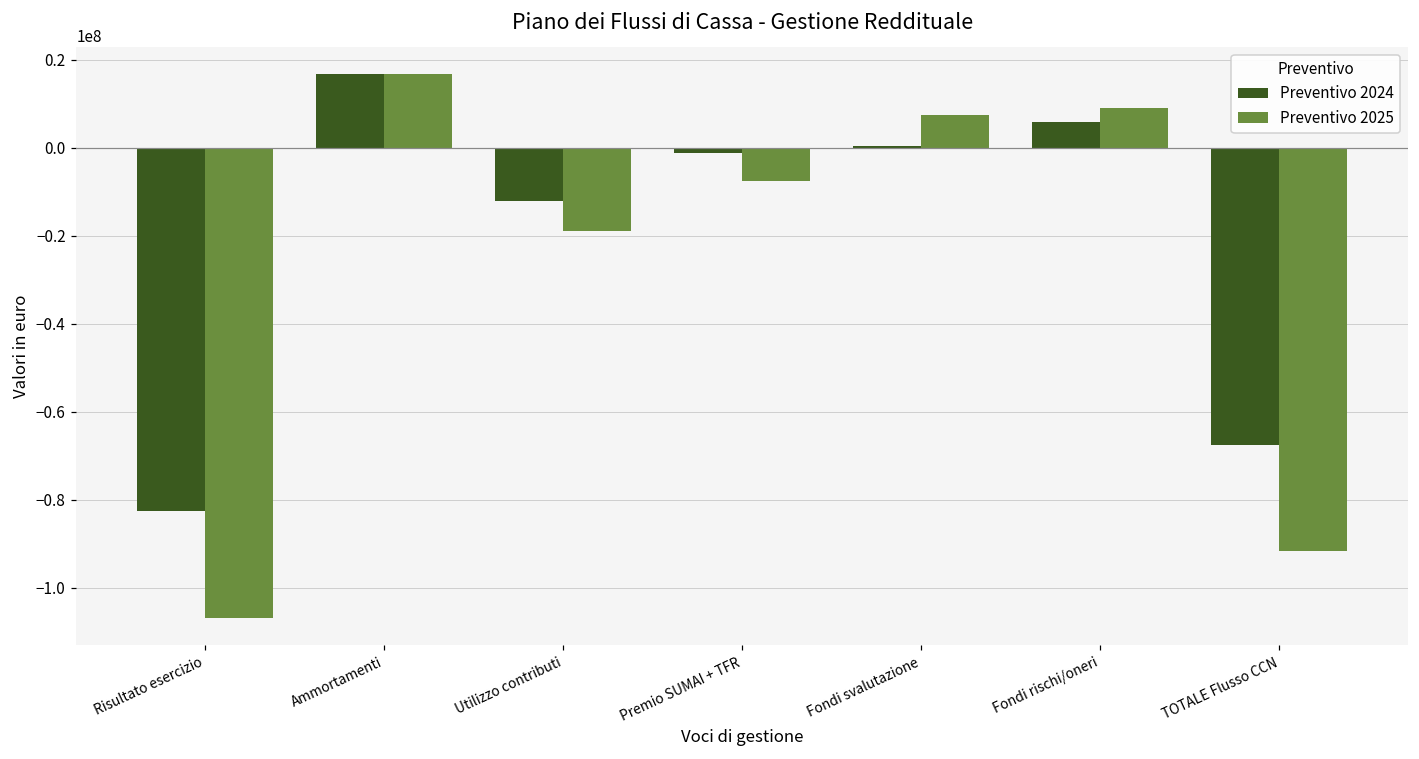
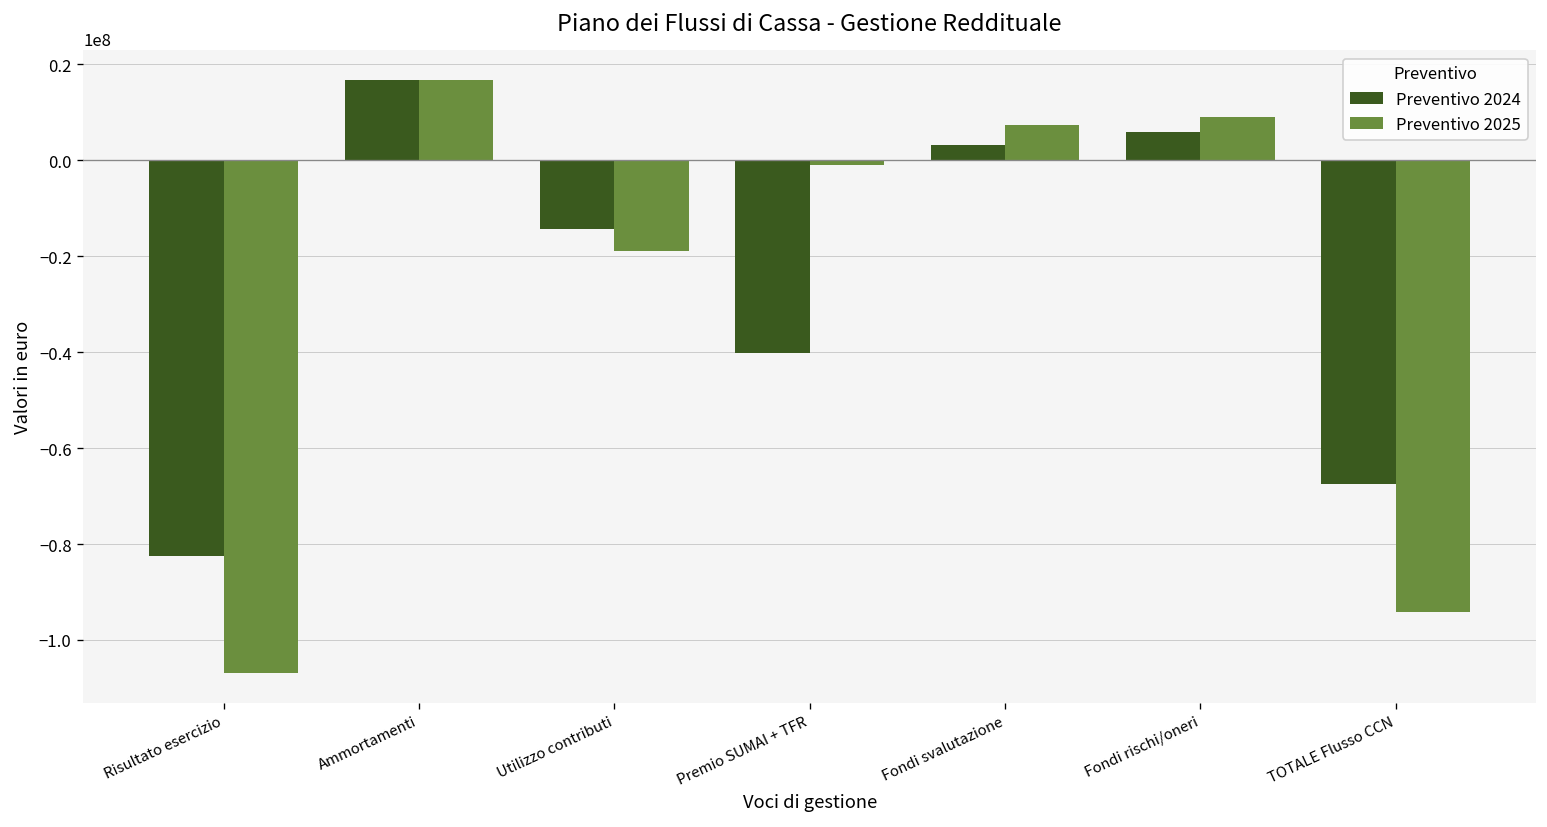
  {
    "Preventivo 2024": {
      "Risultato esercizio": -83000000,
      "Ammortamenti": 17000000,
-     "Utilizzo contributi": -12000000,
-     "Premio SUMAI + TFR": -1000000,
-     "Fondi svalutazione": 0,
+     "Utilizzo contributi": -14000000,
+     "Premio SUMAI + TFR": -40000000,
+     "Fondi svalutazione": 3000000,
      "Fondi rischi/oneri": 6000000,
      "TOTALE Flusso CCN": -68000000
    },
    "Preventivo 2025": {
      "Risultato esercizio": -107000000,
      "Ammortamenti": 17000000,
      "Utilizzo contributi": -19000000,
-     "Premio SUMAI + TFR": -8000000,
+     "Premio SUMAI + TFR": -1000000,
      "Fondi svalutazione": 7000000,
      "Fondi rischi/oneri": 9000000,
-     "TOTALE Flusso CCN": -92000000
+     "TOTALE Flusso CCN": -94000000
    }
  }
